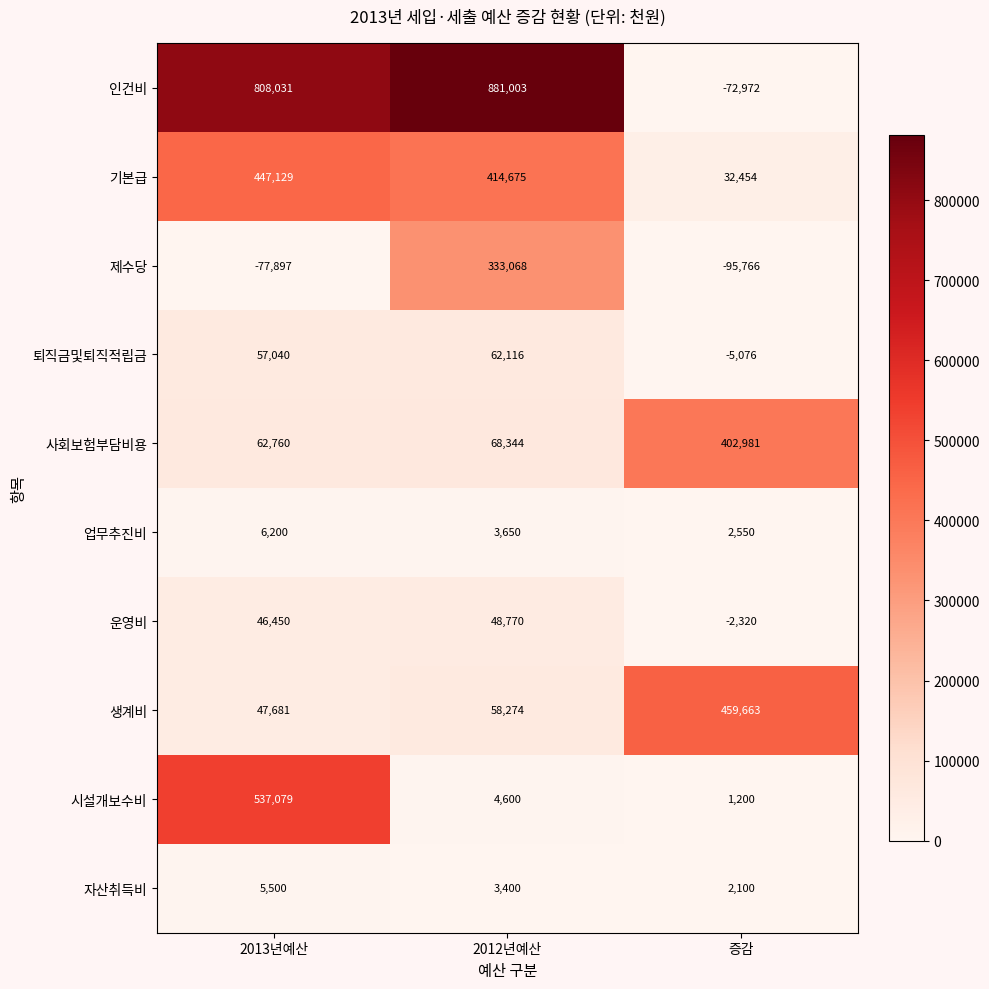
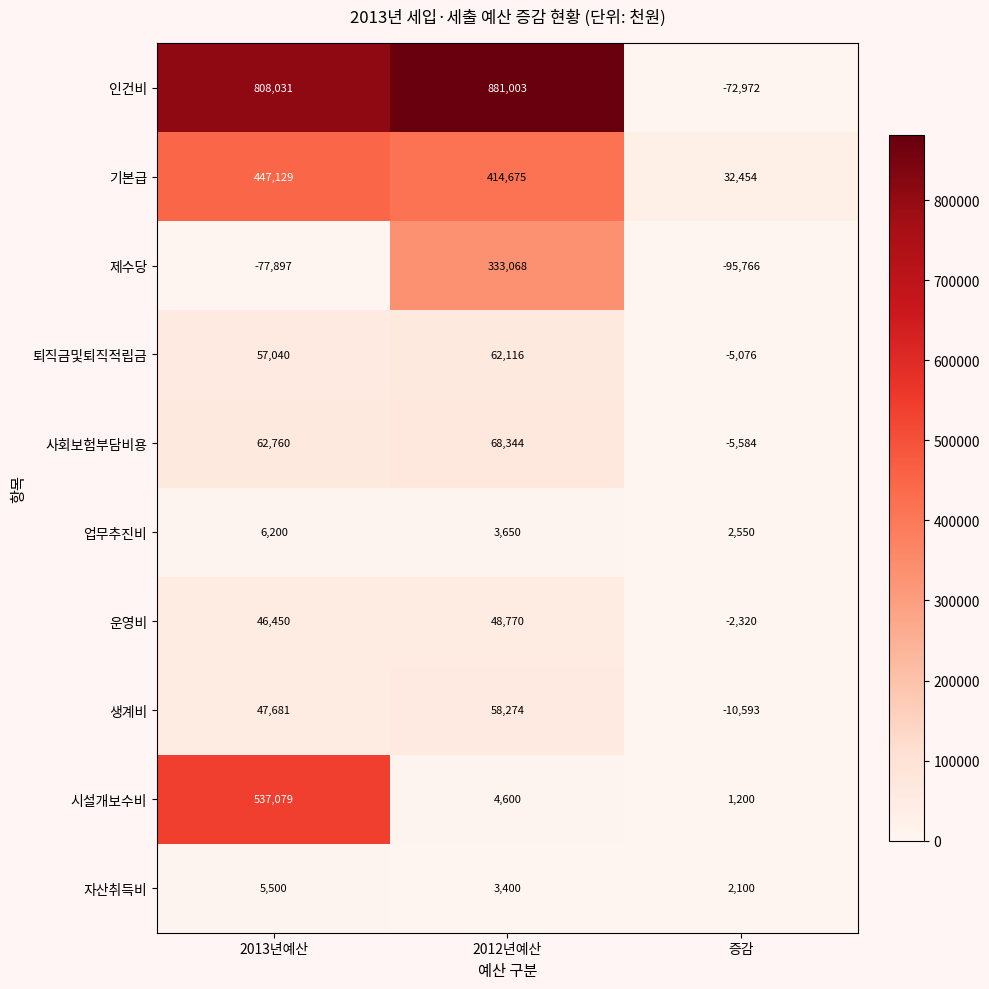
  {
    "인건비": {
      "2013년예산": "808,031",
      "2012년예산": "881,003",
      "증감": "-72,972"
    },
    "기본급": {
      "2013년예산": "447,129",
      "2012년예산": "414,675",
      "증감": "32,454"
    },
    "제수당": {
      "2013년예산": "-77,897",
      "2012년예산": "333,068",
      "증감": "-95,766"
    },
    "퇴직금및퇴직적립금": {
      "2013년예산": "57,040",
      "2012년예산": "62,116",
      "증감": "-5,076"
    },
    "사회보험부담비용": {
      "2013년예산": "62,760",
      "2012년예산": "68,344",
-     "증감": "402,981"
+     "증감": "-5,584"
    },
    "업무추진비": {
      "2013년예산": "6,200",
      "2012년예산": "3,650",
      "증감": "2,550"
    },
    "운영비": {
      "2013년예산": "46,450",
      "2012년예산": "48,770",
      "증감": "-2,320"
    },
    "생계비": {
      "2013년예산": "47,681",
      "2012년예산": "58,274",
-     "증감": "459,663"
+     "증감": "-10,593"
    },
    "시설개보수비": {
      "2013년예산": "537,079",
      "2012년예산": "4,600",
      "증감": "1,200"
    },
    "자산취득비": {
      "2013년예산": "5,500",
      "2012년예산": "3,400",
      "증감": "2,100"
    }
  }
